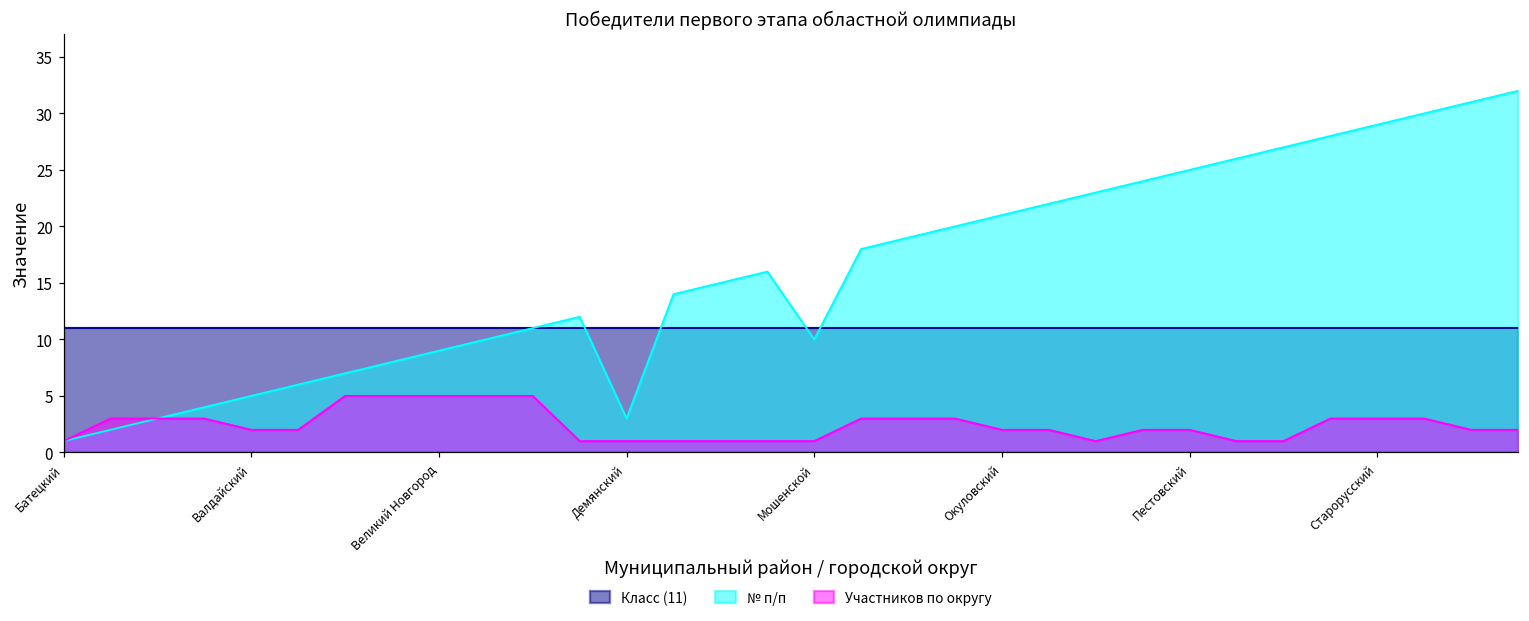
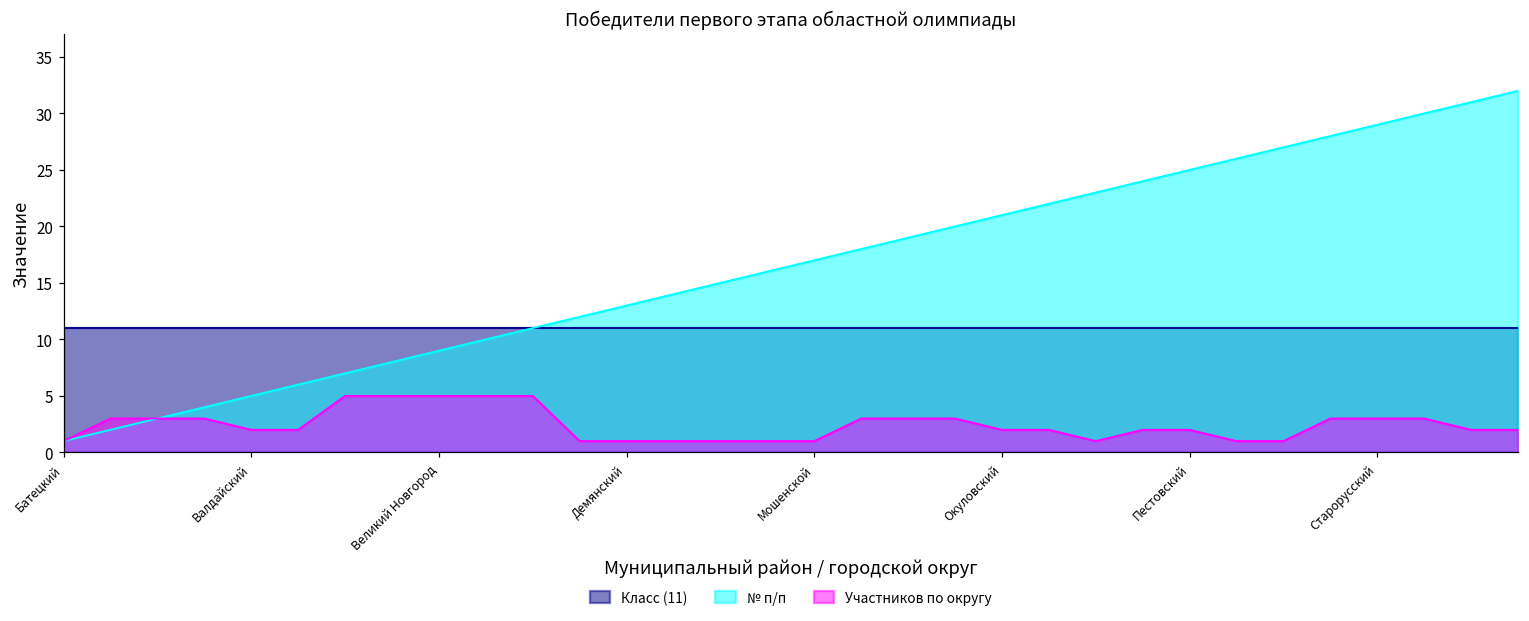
  {
    "Класс (11)": {
      "Батецкий": 11,
      "Демянский": 11,
      "Мошенской": 11
    },
    "№ п/п": {
-     "Демянский": 3,
-     "Мошенской": 10
+     "Демянский": 13,
+     "Мошенской": 17
    },
    "Участников по округу": {
      "Демянский": 1,
      "Мошенской": 1
    }
  }
